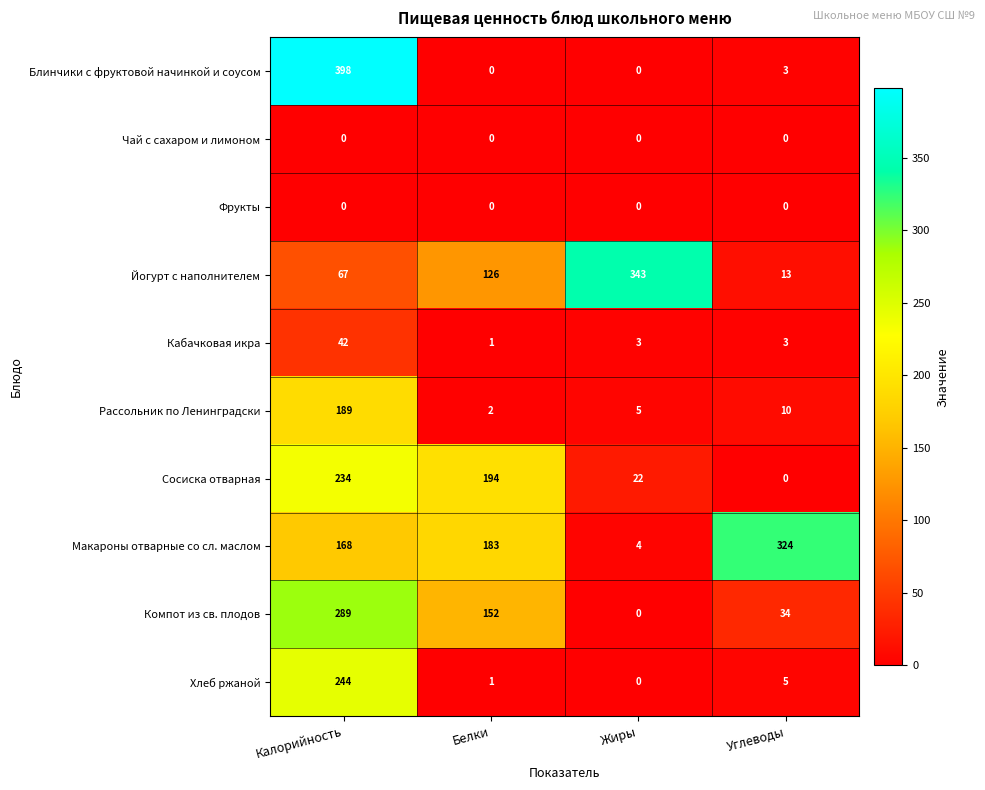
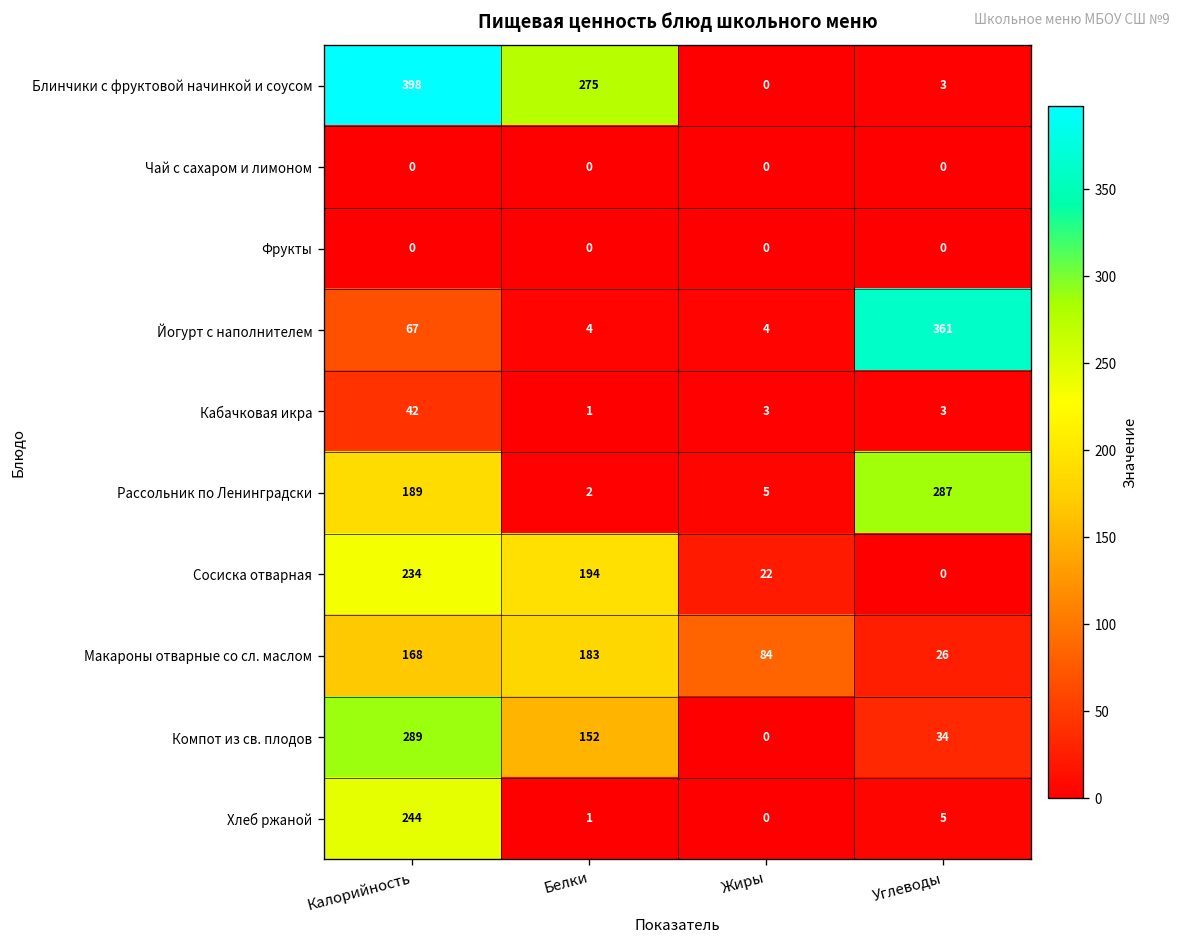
  {
    "Блинчики с фруктовой начинкой и соусом": {
      "Калорийность": 398,
-     "Белки": 0,
+     "Белки": 275,
      "Жиры": 0,
      "Углеводы": 3
    },
    "Чай с сахаром и лимоном": {
      "Калорийность": 0,
      "Белки": 0,
      "Жиры": 0,
      "Углеводы": 0
    },
    "Фрукты": {
      "Калорийность": 0,
      "Белки": 0,
      "Жиры": 0,
      "Углеводы": 0
    },
    "Йогурт с наполнителем": {
      "Калорийность": 67,
-     "Белки": 126,
-     "Жиры": 343,
-     "Углеводы": 13
+     "Белки": 4,
+     "Жиры": 4,
+     "Углеводы": 361
    },
    "Кабачковая икра": {
      "Калорийность": 42,
      "Белки": 1,
      "Жиры": 3,
      "Углеводы": 3
    },
    "Рассольник по Ленинградски": {
      "Калорийность": 189,
      "Белки": 2,
      "Жиры": 5,
-     "Углеводы": 10
+     "Углеводы": 287
    },
    "Сосиска отварная": {
      "Калорийность": 234,
      "Белки": 194,
      "Жиры": 22,
      "Углеводы": 0
    },
    "Макароны отварные со сл. маслом": {
      "Калорийность": 168,
      "Белки": 183,
-     "Жиры": 4,
-     "Углеводы": 324
+     "Жиры": 84,
+     "Углеводы": 26
    },
    "Компот из св. плодов": {
      "Калорийность": 289,
      "Белки": 152,
      "Жиры": 0,
      "Углеводы": 34
    },
    "Хлеб ржаной": {
      "Калорийность": 244,
      "Белки": 1,
      "Жиры": 0,
      "Углеводы": 5
    }
  }
